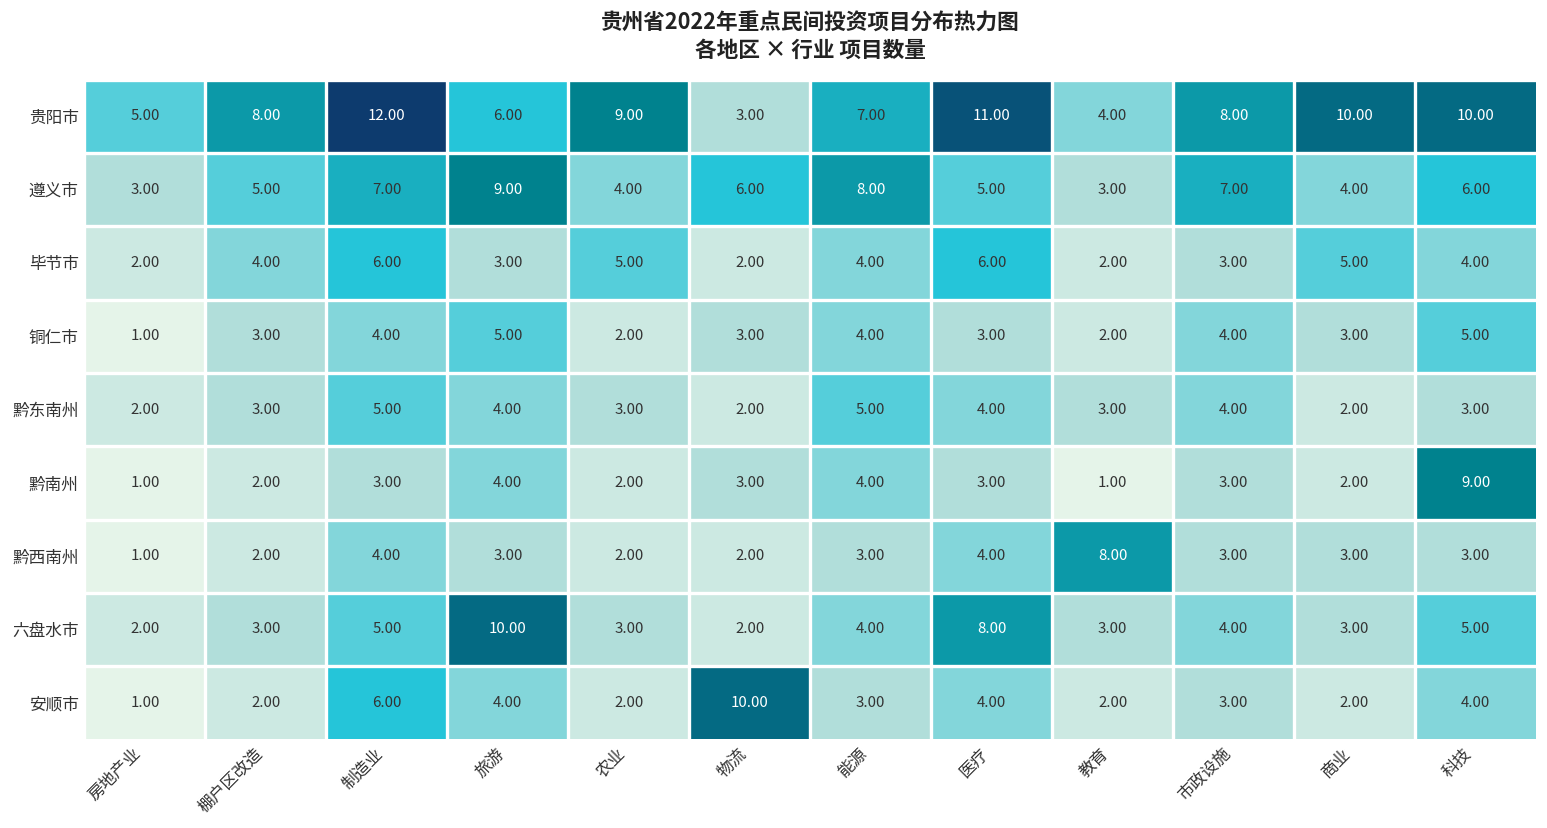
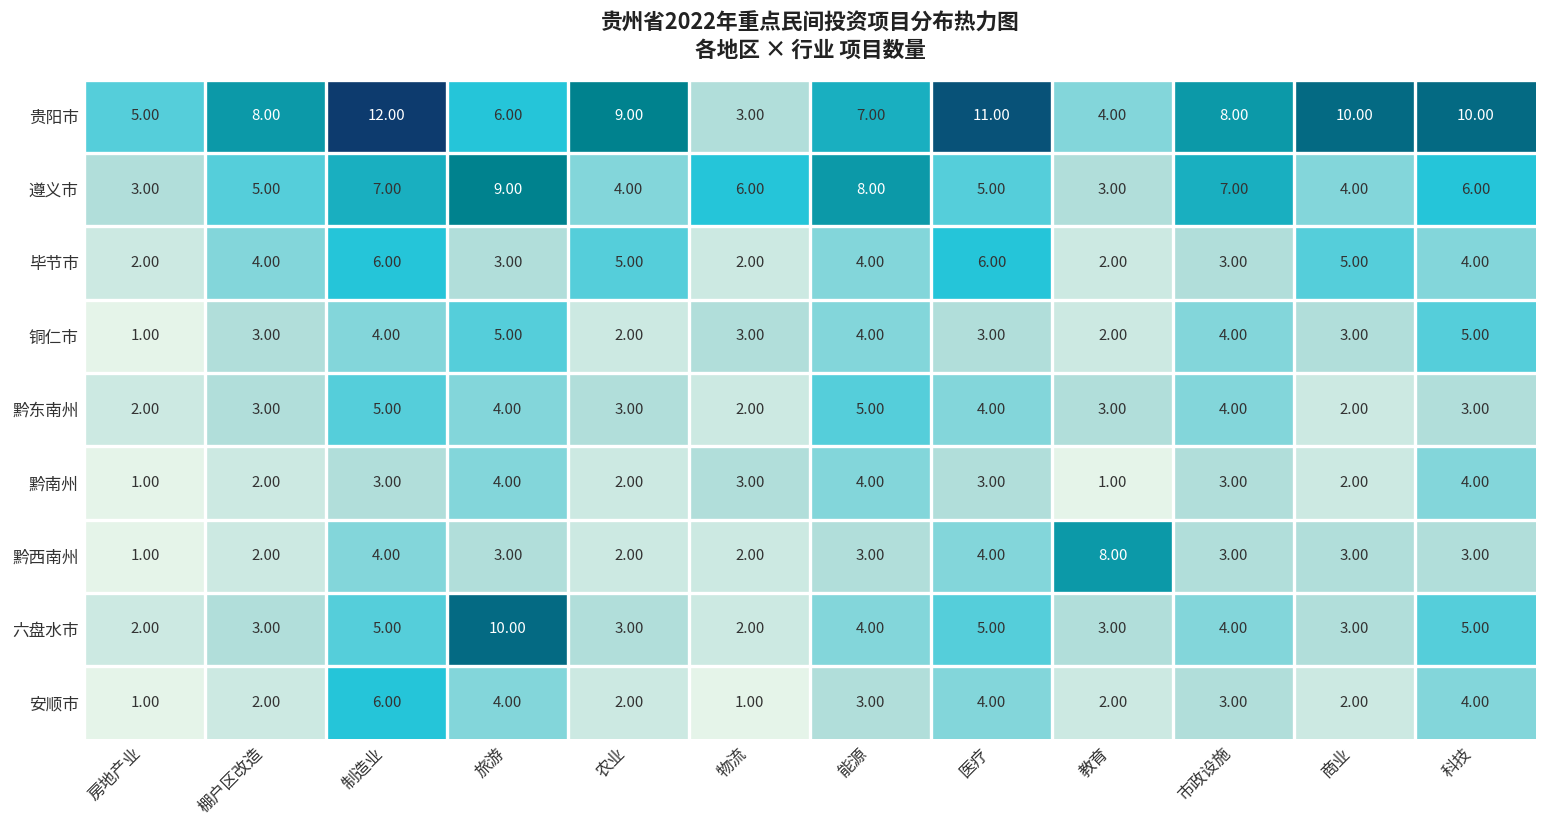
  {
    "贵阳市": {
      "房地产业": 5.00,
      "棚户区改造": 8.00,
      "制造业": 12.00,
      "旅游": 6.00,
      "农业": 9.00,
      "物流": 3.00,
      "能源": 7.00,
      "医疗": 11.00,
      "教育": 4.00,
      "市政设施": 8.00,
      "商业": 10.00,
      "科技": 10.00
    },
    "遵义市": {
      "房地产业": 3.00,
      "棚户区改造": 5.00,
      "制造业": 7.00,
      "旅游": 9.00,
      "农业": 4.00,
      "物流": 6.00,
      "能源": 8.00,
      "医疗": 5.00,
      "教育": 3.00,
      "市政设施": 7.00,
      "商业": 4.00,
      "科技": 6.00
    },
    "毕节市": {
      "房地产业": 2.00,
      "棚户区改造": 4.00,
      "制造业": 6.00,
      "旅游": 3.00,
      "农业": 5.00,
      "物流": 2.00,
      "能源": 4.00,
      "医疗": 6.00,
      "教育": 2.00,
      "市政设施": 3.00,
      "商业": 5.00,
      "科技": 4.00
    },
    "铜仁市": {
      "房地产业": 1.00,
      "棚户区改造": 3.00,
      "制造业": 4.00,
      "旅游": 5.00,
      "农业": 2.00,
      "物流": 3.00,
      "能源": 4.00,
      "医疗": 3.00,
      "教育": 2.00,
      "市政设施": 4.00,
      "商业": 3.00,
      "科技": 5.00
    },
    "黔东南州": {
      "房地产业": 2.00,
      "棚户区改造": 3.00,
      "制造业": 5.00,
      "旅游": 4.00,
      "农业": 3.00,
      "物流": 2.00,
      "能源": 5.00,
      "医疗": 4.00,
      "教育": 3.00,
      "市政设施": 4.00,
      "商业": 2.00,
      "科技": 3.00
    },
    "黔南州": {
      "房地产业": 1.00,
      "棚户区改造": 2.00,
      "制造业": 3.00,
      "旅游": 4.00,
      "农业": 2.00,
      "物流": 3.00,
      "能源": 4.00,
      "医疗": 3.00,
      "教育": 1.00,
      "市政设施": 3.00,
      "商业": 2.00,
-     "科技": 9.00
+     "科技": 4.00
    },
    "黔西南州": {
      "房地产业": 1.00,
      "棚户区改造": 2.00,
      "制造业": 4.00,
      "旅游": 3.00,
      "农业": 2.00,
      "物流": 2.00,
      "能源": 3.00,
      "医疗": 4.00,
      "教育": 8.00,
      "市政设施": 3.00,
      "商业": 3.00,
      "科技": 3.00
    },
    "六盘水市": {
      "房地产业": 2.00,
      "棚户区改造": 3.00,
      "制造业": 5.00,
      "旅游": 10.00,
      "农业": 3.00,
      "物流": 2.00,
      "能源": 4.00,
-     "医疗": 8.00,
+     "医疗": 5.00,
      "教育": 3.00,
      "市政设施": 4.00,
      "商业": 3.00,
      "科技": 5.00
    },
    "安顺市": {
      "房地产业": 1.00,
      "棚户区改造": 2.00,
      "制造业": 6.00,
      "旅游": 4.00,
      "农业": 2.00,
-     "物流": 10.00,
+     "物流": 1.00,
      "能源": 3.00,
      "医疗": 4.00,
      "教育": 2.00,
      "市政设施": 3.00,
      "商业": 2.00,
      "科技": 4.00
    }
  }
